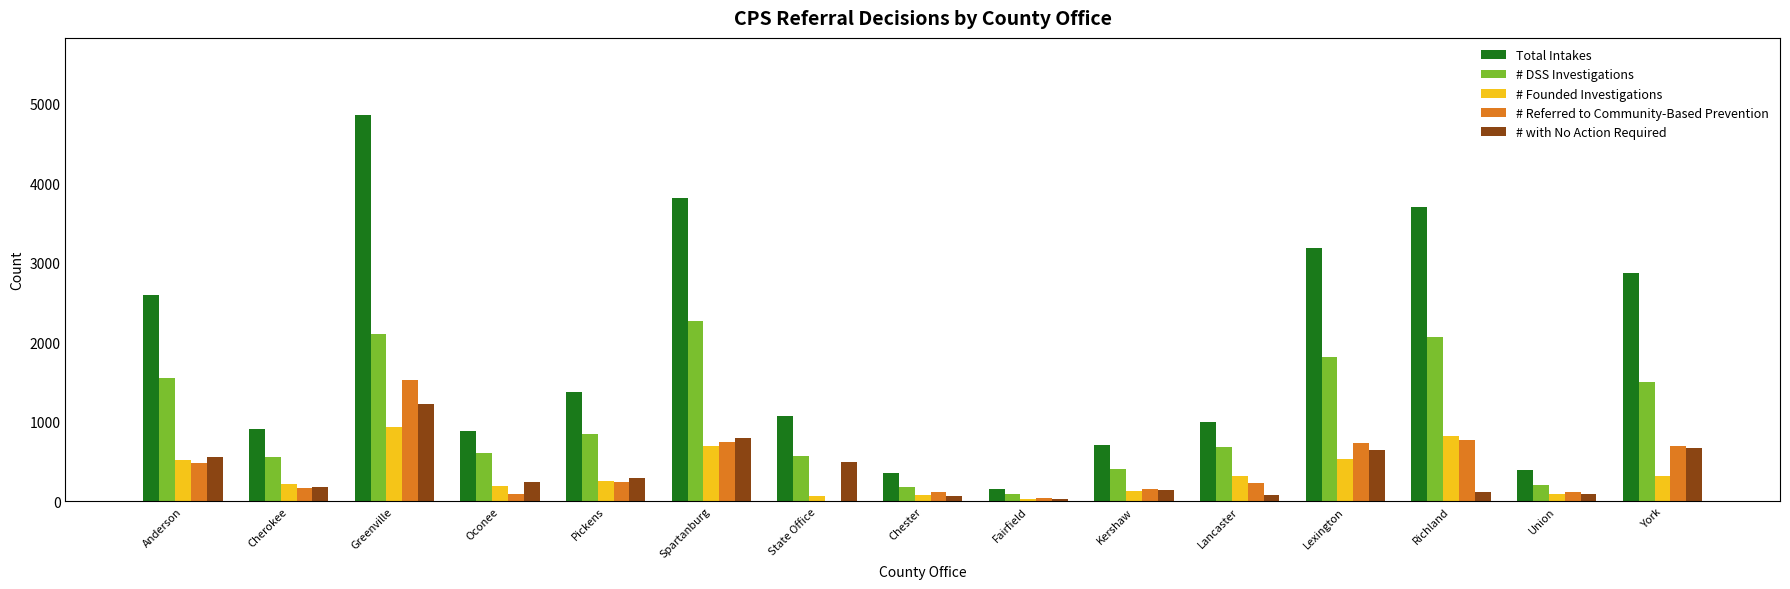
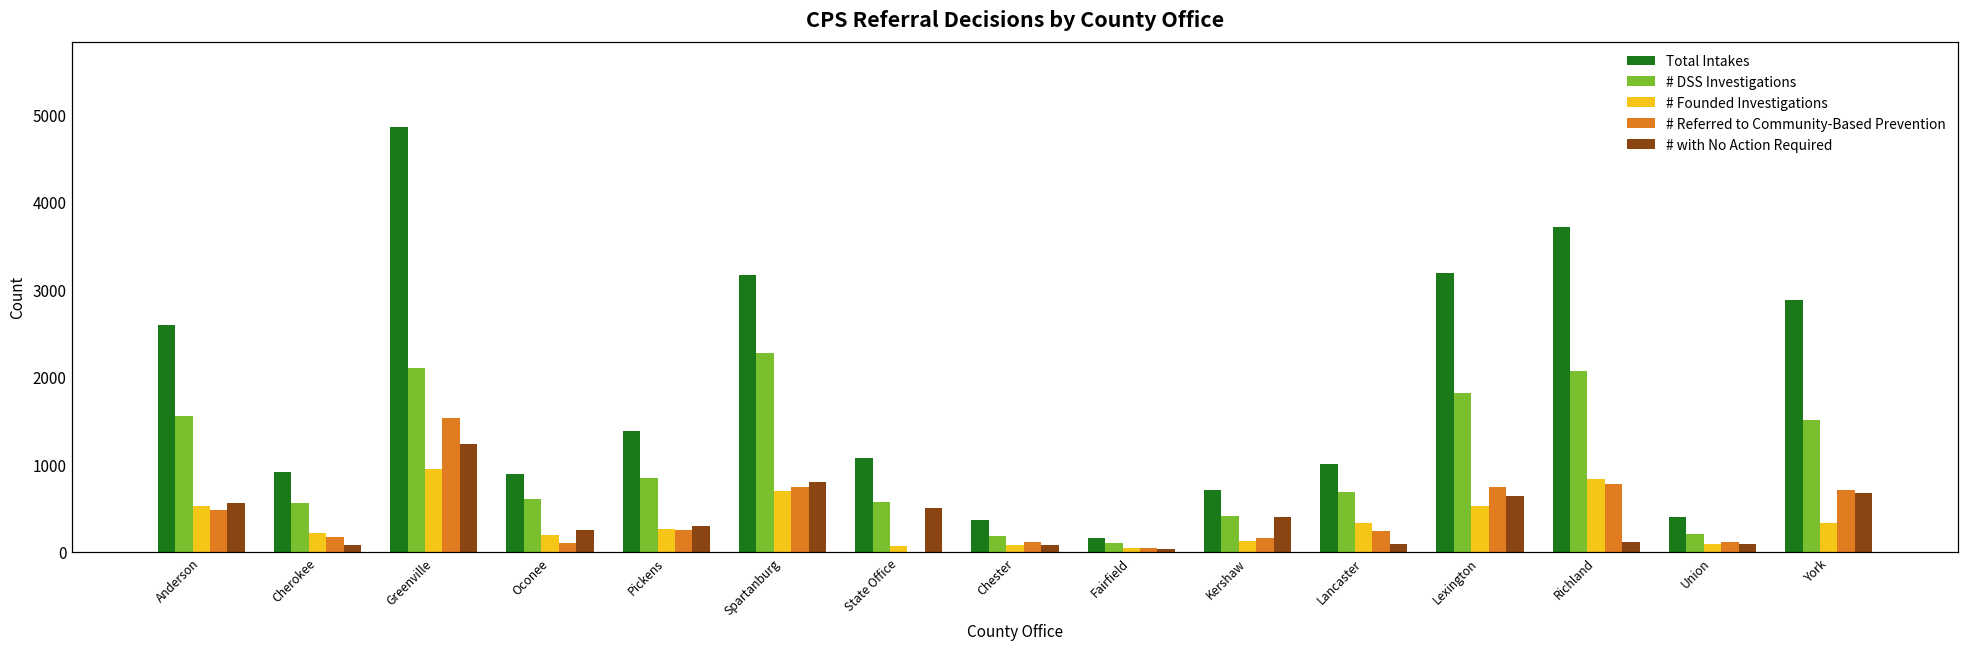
  {
    "Total Intakes": {
      "Anderson": 2600,
      "Cherokee": 900,
      "Greenville": 4900,
      "Oconee": 900,
      "Pickens": 1400,
-     "Spartanburg": 3800,
+     "Spartanburg": 3200,
      "State Office": 1100,
      "Chester": 400,
      "Fairfield": 200,
      "Kershaw": 700,
      "Lancaster": 1000,
      "Lexington": 3200,
      "Richland": 3700,
      "Union": 400,
      "York": 2900
    },
    "# DSS Investigations": {
      "Anderson": 1600,
      "Cherokee": 600,
      "Greenville": 2100,
      "Oconee": 600,
      "Pickens": 800,
      "Spartanburg": 2300,
      "State Office": 600,
      "Chester": 200,
      "Fairfield": 100,
      "Kershaw": 400,
      "Lancaster": 700,
      "Lexington": 1800,
      "Richland": 2100,
      "Union": 200,
      "York": 1500
    },
    "# Founded Investigations": {
      "Anderson": 500,
      "Cherokee": 200,
      "Greenville": 900,
      "Oconee": 200,
      "Pickens": 300,
      "Spartanburg": 700,
      "State Office": 100,
      "Chester": 100,
      "Fairfield": 0,
      "Kershaw": 100,
      "Lancaster": 300,
      "Lexington": 500,
      "Richland": 800,
      "Union": 100,
      "York": 300
    },
    "# Referred to Community-Based Prevention": {
      "Anderson": 500,
      "Cherokee": 200,
      "Greenville": 1500,
      "Oconee": 100,
      "Pickens": 200,
      "Spartanburg": 700,
      "State Office": 0,
      "Chester": 100,
      "Fairfield": 0,
      "Kershaw": 200,
      "Lancaster": 200,
      "Lexington": 700,
      "Richland": 800,
      "Union": 100,
      "York": 700
    },
    "# with No Action Required": {
      "Anderson": 600,
-     "Cherokee": 200,
+     "Cherokee": 100,
      "Greenville": 1200,
      "Oconee": 200,
      "Pickens": 300,
      "Spartanburg": 800,
      "State Office": 500,
      "Chester": 100,
-     "Kershaw": 100,
+     "Kershaw": 400,
      "Lancaster": 100,
      "Lexington": 600,
      "Richland": 100,
      "Union": 100,
      "York": 700
    }
  }
